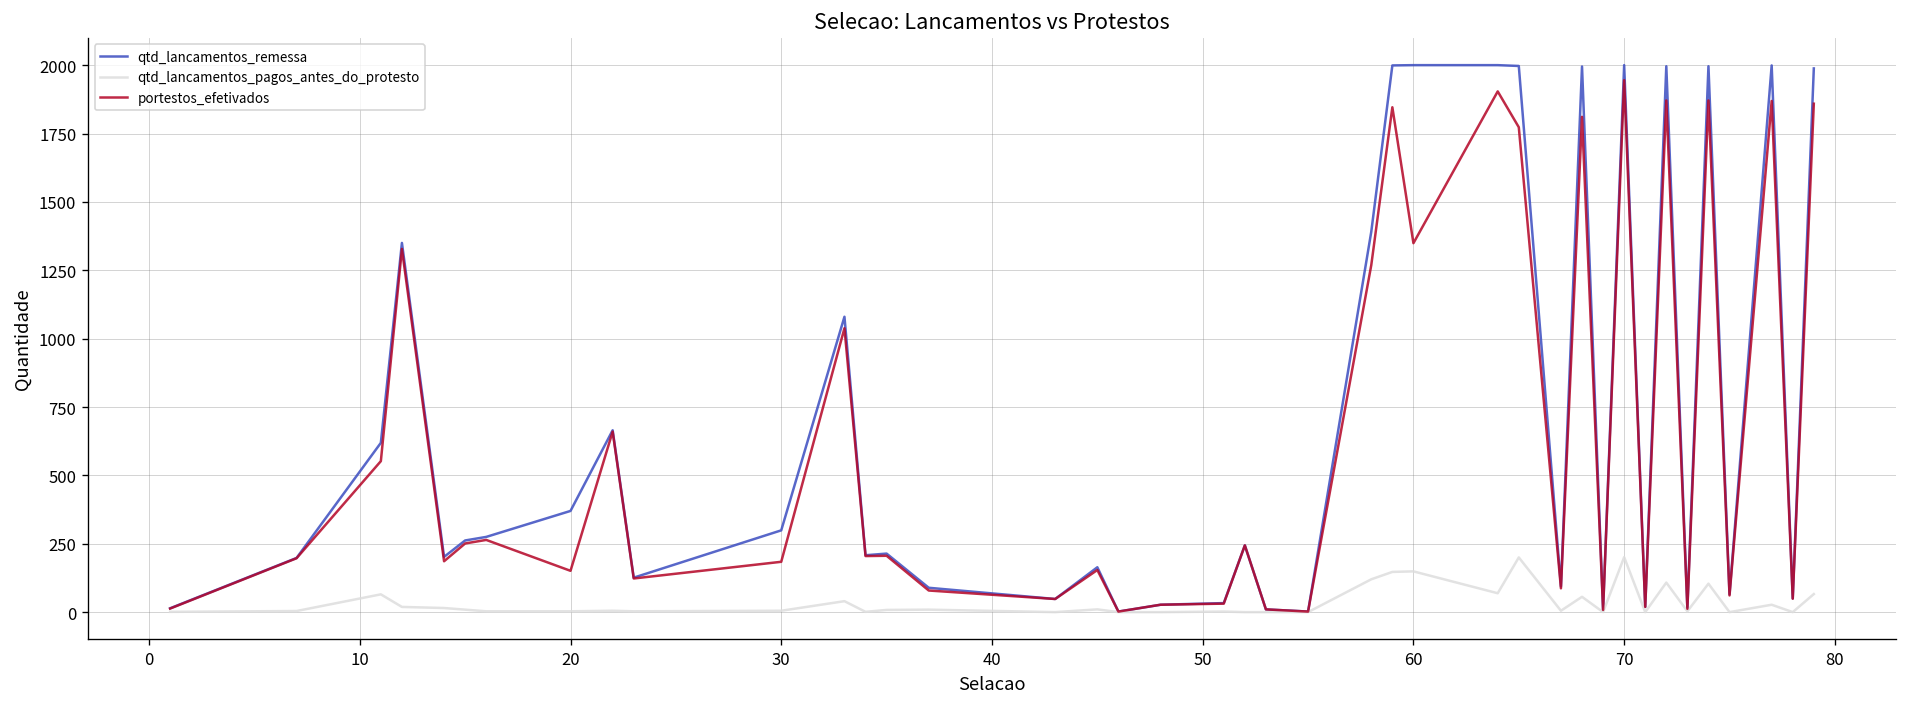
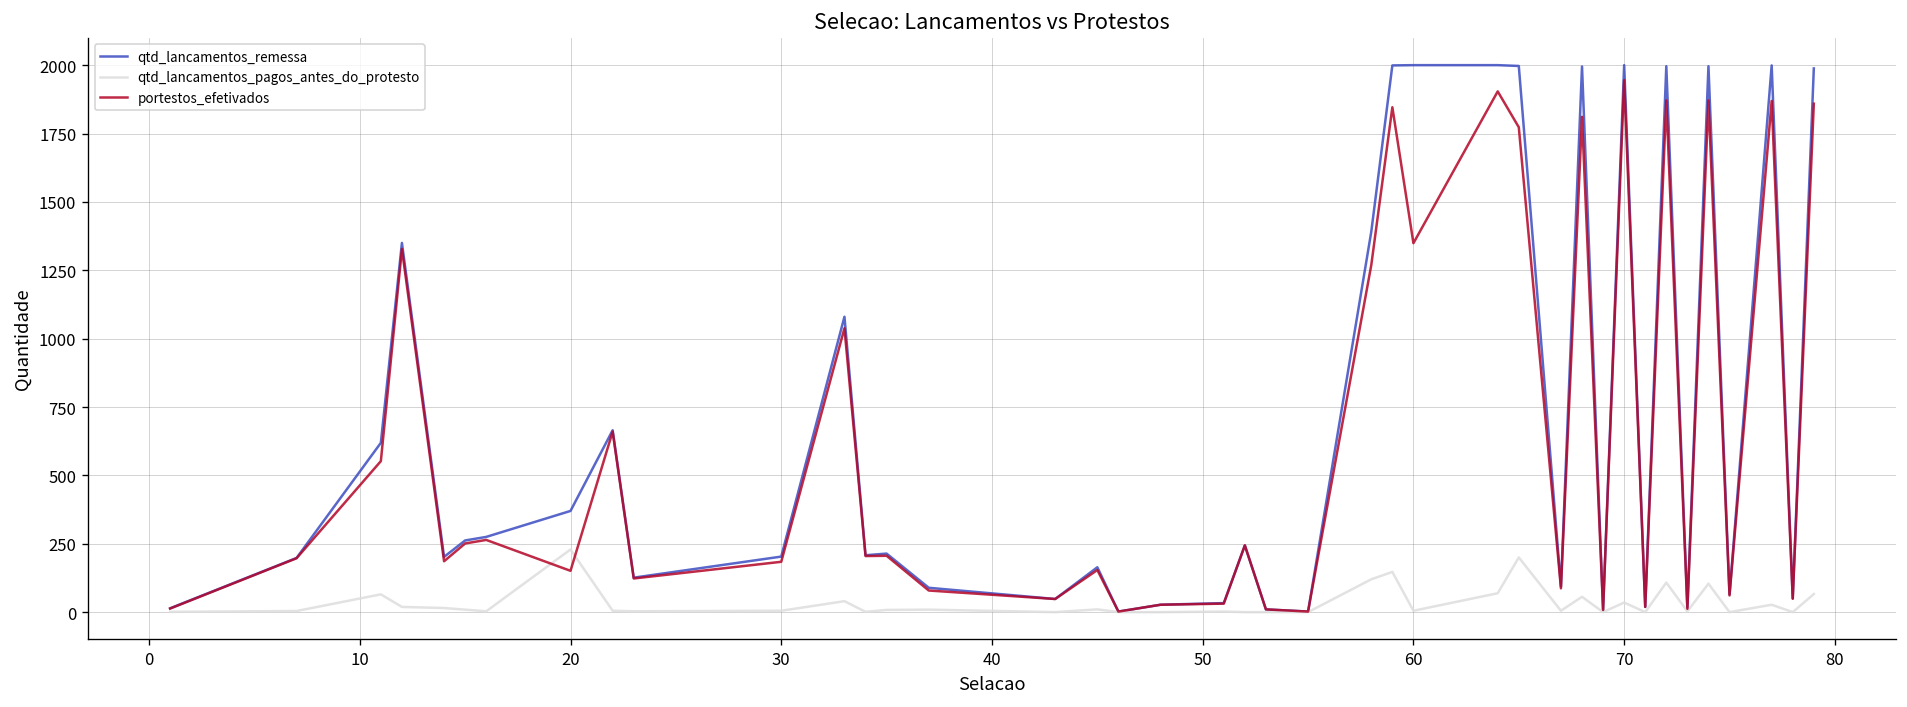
  {
    "qtd_lancamentos_remessa": {
      "20": 370,
-     "30": 300,
+     "30": 200,
      "60": 2000,
      "70": 2000
    },
    "qtd_lancamentos_pagos_antes_do_protesto": {
-     "20": 0,
+     "20": 230,
      "30": 10,
-     "60": 150,
-     "70": 200
+     "60": 10,
+     "70": 40
    },
    "portestos_efetivados": {
      "20": 150,
      "30": 180,
      "60": 1350,
      "70": 1950
    }
  }
